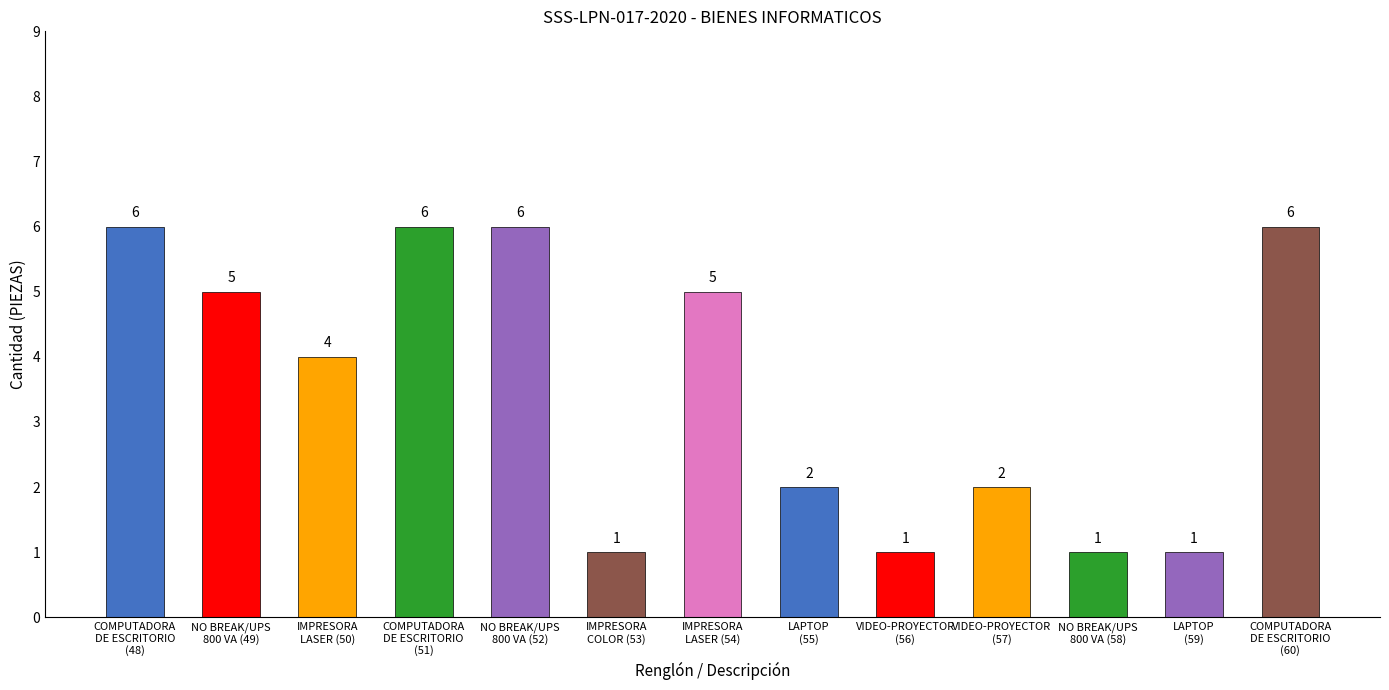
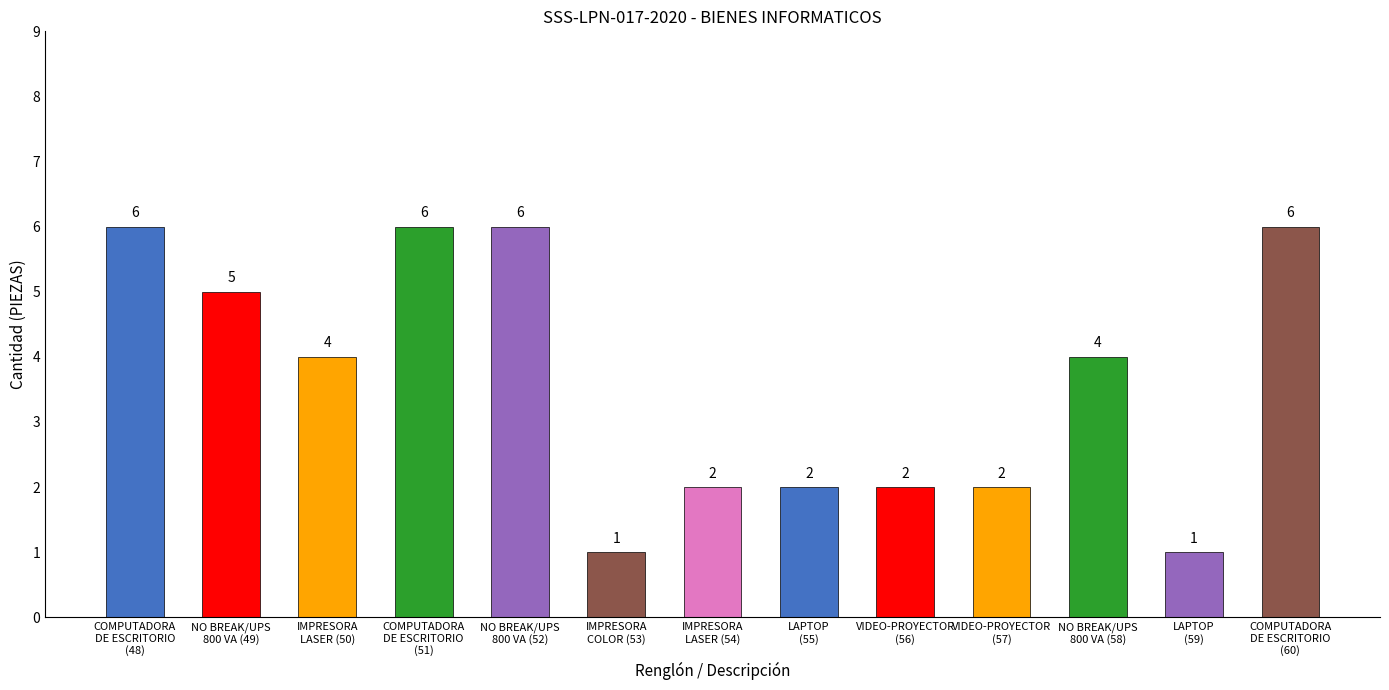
  {
    "COMPUTADORA DE ESCRITORIO (48)": 6,
    "NO BREAK/UPS 800 VA (49)": 5,
    "IMPRESORA LASER (50)": 4,
    "COMPUTADORA DE ESCRITORIO (51)": 6,
    "NO BREAK/UPS 800 VA (52)": 6,
    "IMPRESORA COLOR (53)": 1,
-   "IMPRESORA LASER (54)": 5,
+   "IMPRESORA LASER (54)": 2,
    "LAPTOP (55)": 2,
-   "VIDEO-PROYECTOR (56)": 1,
+   "VIDEO-PROYECTOR (56)": 2,
    "VIDEO-PROYECTOR (57)": 2,
-   "NO BREAK/UPS 800 VA (58)": 1,
+   "NO BREAK/UPS 800 VA (58)": 4,
    "LAPTOP (59)": 1,
    "COMPUTADORA DE ESCRITORIO (60)": 6
  }
